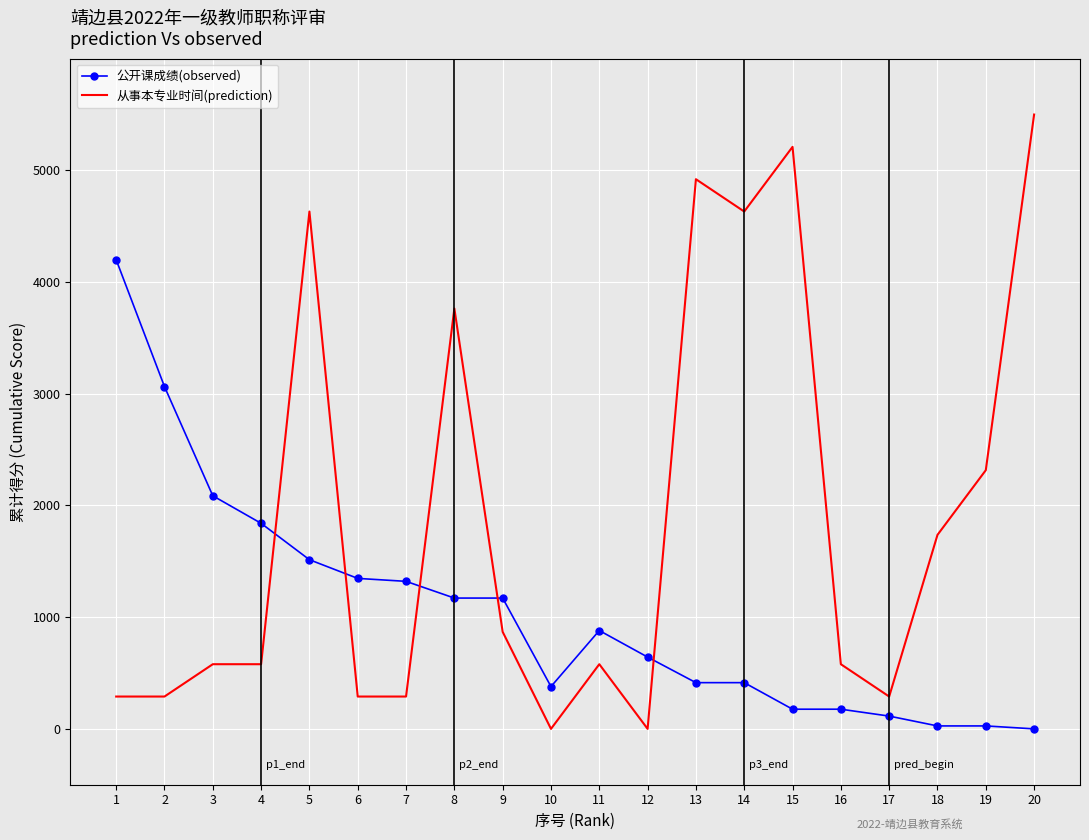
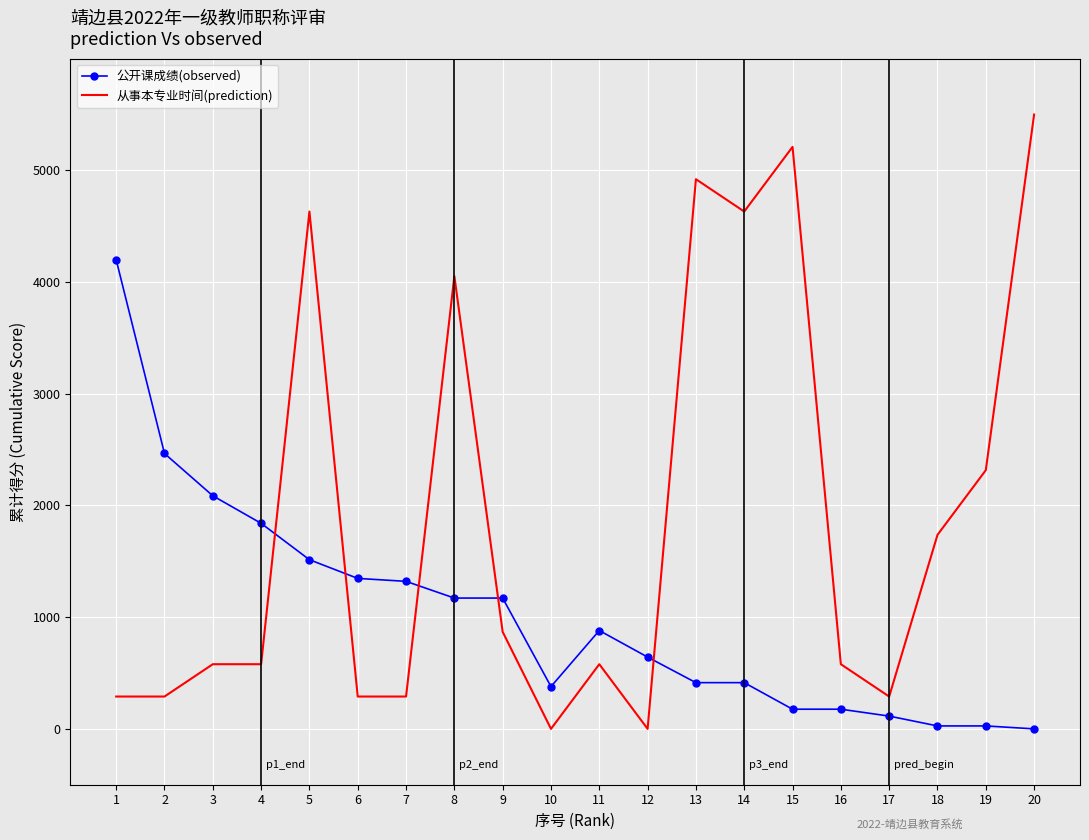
  {
    "公开课成绩(observed)": {
      "1": 4200,
-     "2": 3060,
+     "2": 2470,
      "3": 2090,
      "4": 1840,
      "5": 1510,
      "6": 1350,
      "7": 1320,
      "8": 1170,
      "9": 1170,
      "10": 380,
      "11": 880,
      "12": 640,
      "13": 410,
      "14": 410,
      "15": 180,
      "16": 180,
      "17": 110,
      "18": 30,
      "19": 30,
      "20": 0
    },
    "从事本专业时间(prediction)": {
      "1": 290,
      "2": 290,
      "3": 580,
      "4": 580,
      "5": 4630,
      "6": 290,
      "7": 290,
-     "8": 3760,
+     "8": 4050,
      "9": 870,
      "10": 0,
      "11": 580,
      "12": 0,
      "13": 4920,
      "14": 4630,
      "15": 5210,
      "16": 580,
      "17": 290,
      "18": 1740,
      "19": 2320,
      "20": 5500
    }
  }
